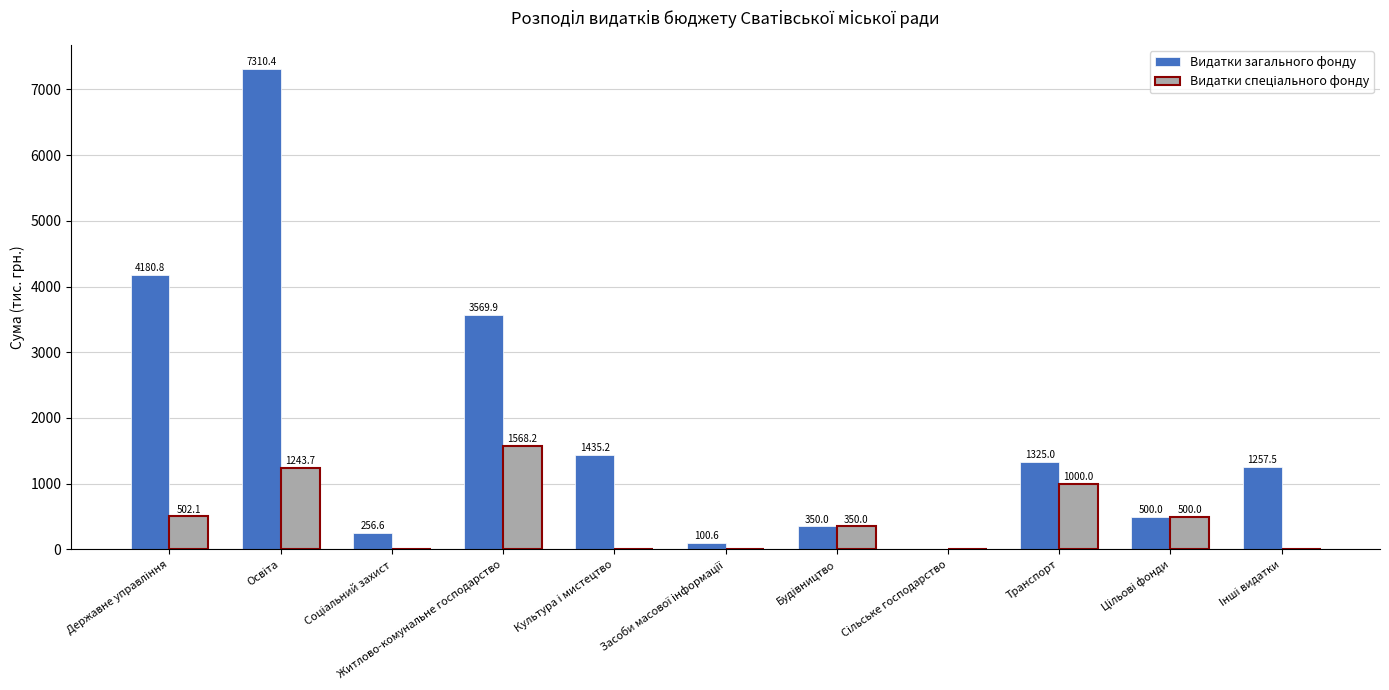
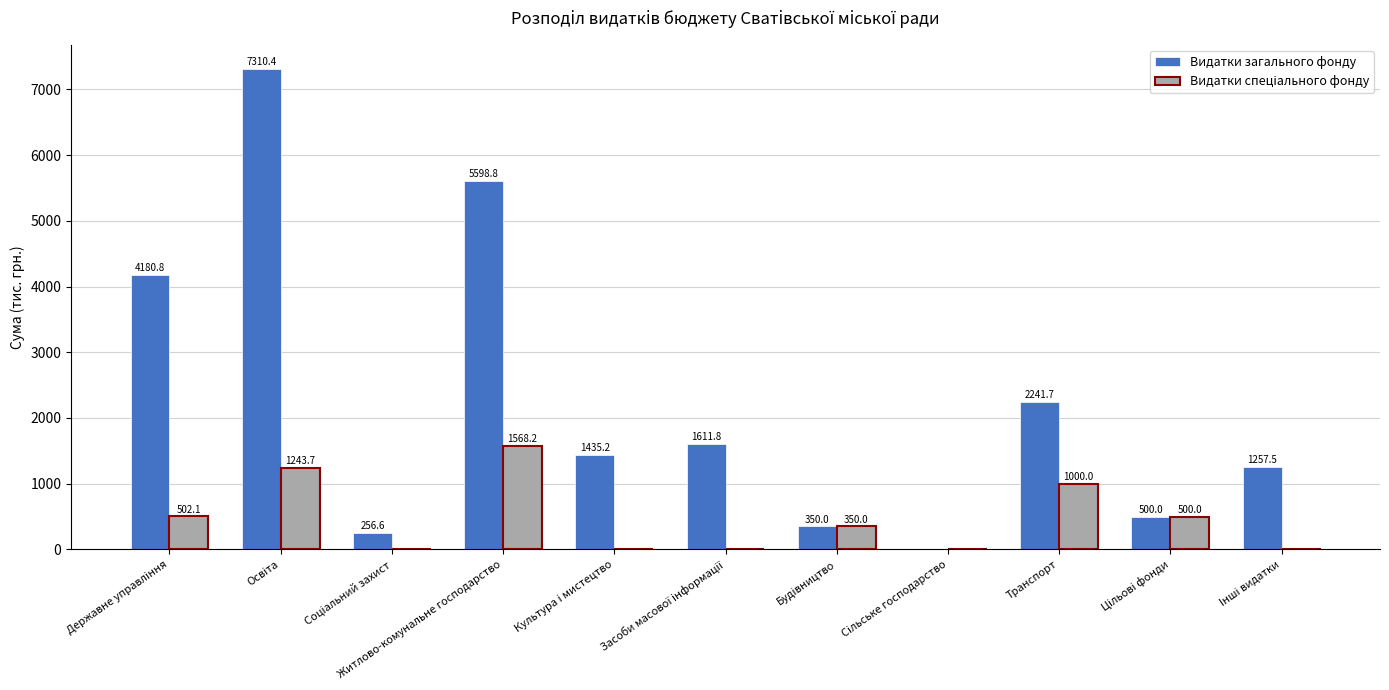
  {
    "Видатки загального фонду": {
      "Державне управління": 4180.8,
      "Освіта": 7310.4,
      "Соціальний захист": 256.6,
-     "Житлово-комунальне господарство": 3569.9,
+     "Житлово-комунальне господарство": 5598.8,
      "Культура і мистецтво": 1435.2,
-     "Засоби масової інформації": 100.6,
+     "Засоби масової інформації": 1611.8,
      "Будівництво": 350.0,
-     "Транспорт": 1325.0,
+     "Транспорт": 2241.7,
      "Цільові фонди": 500.0,
      "Інші видатки": 1257.5
    },
    "Видатки спеціального фонду": {
      "Державне управління": 502.1,
      "Освіта": 1243.7,
      "Житлово-комунальне господарство": 1568.2,
      "Будівництво": 350.0,
      "Транспорт": 1000.0,
      "Цільові фонди": 500.0
    }
  }
